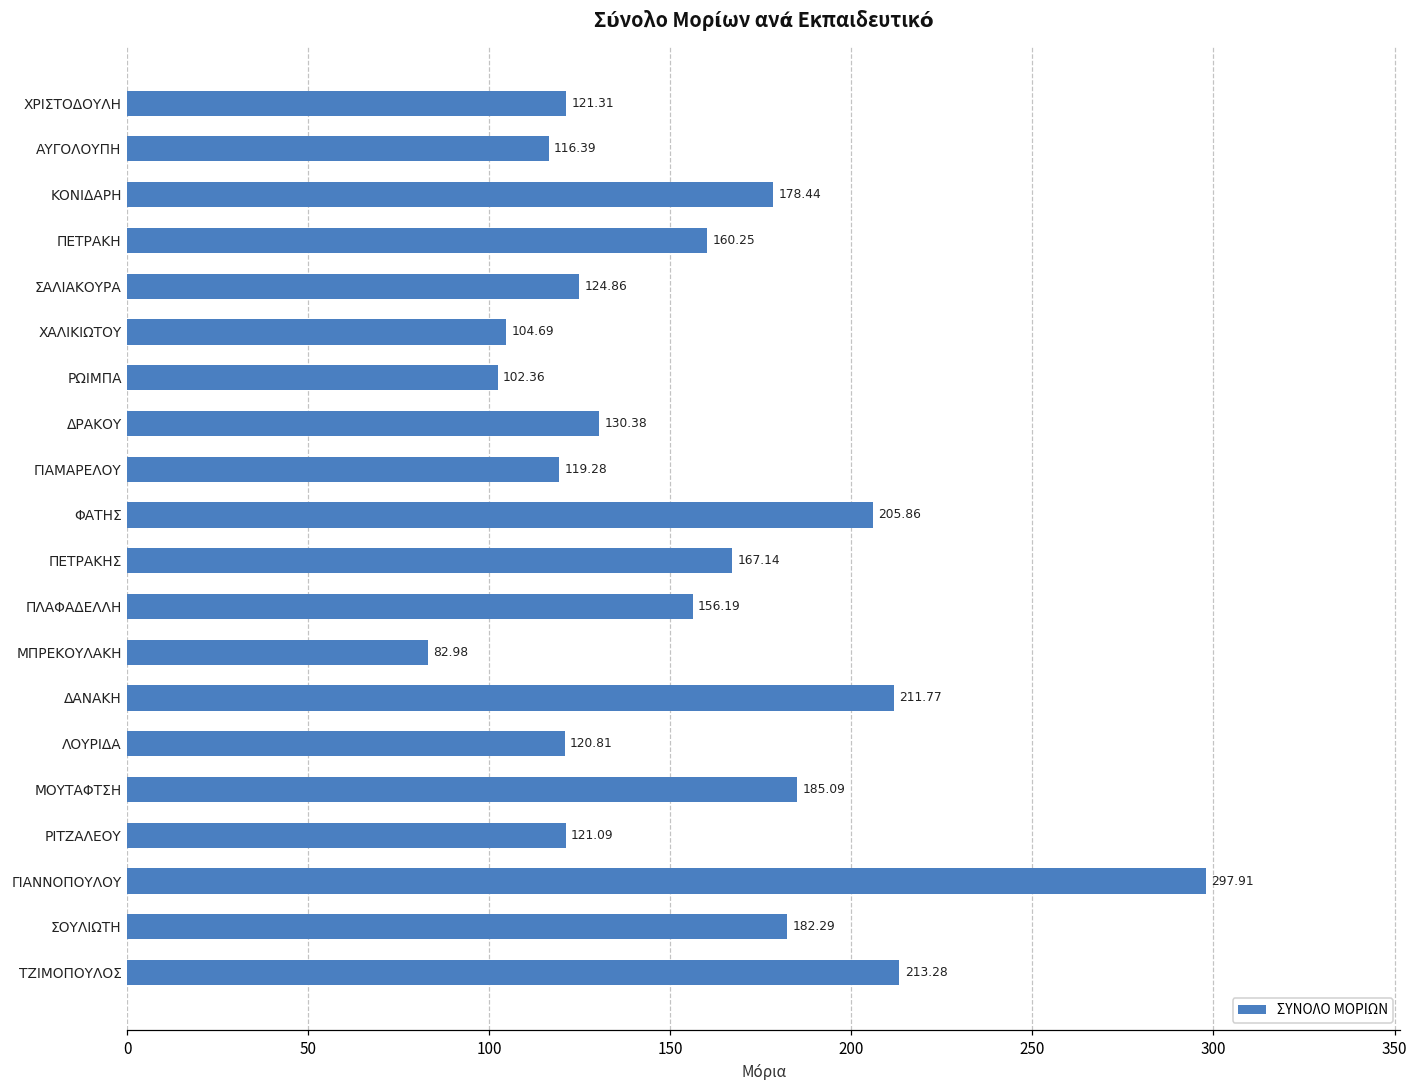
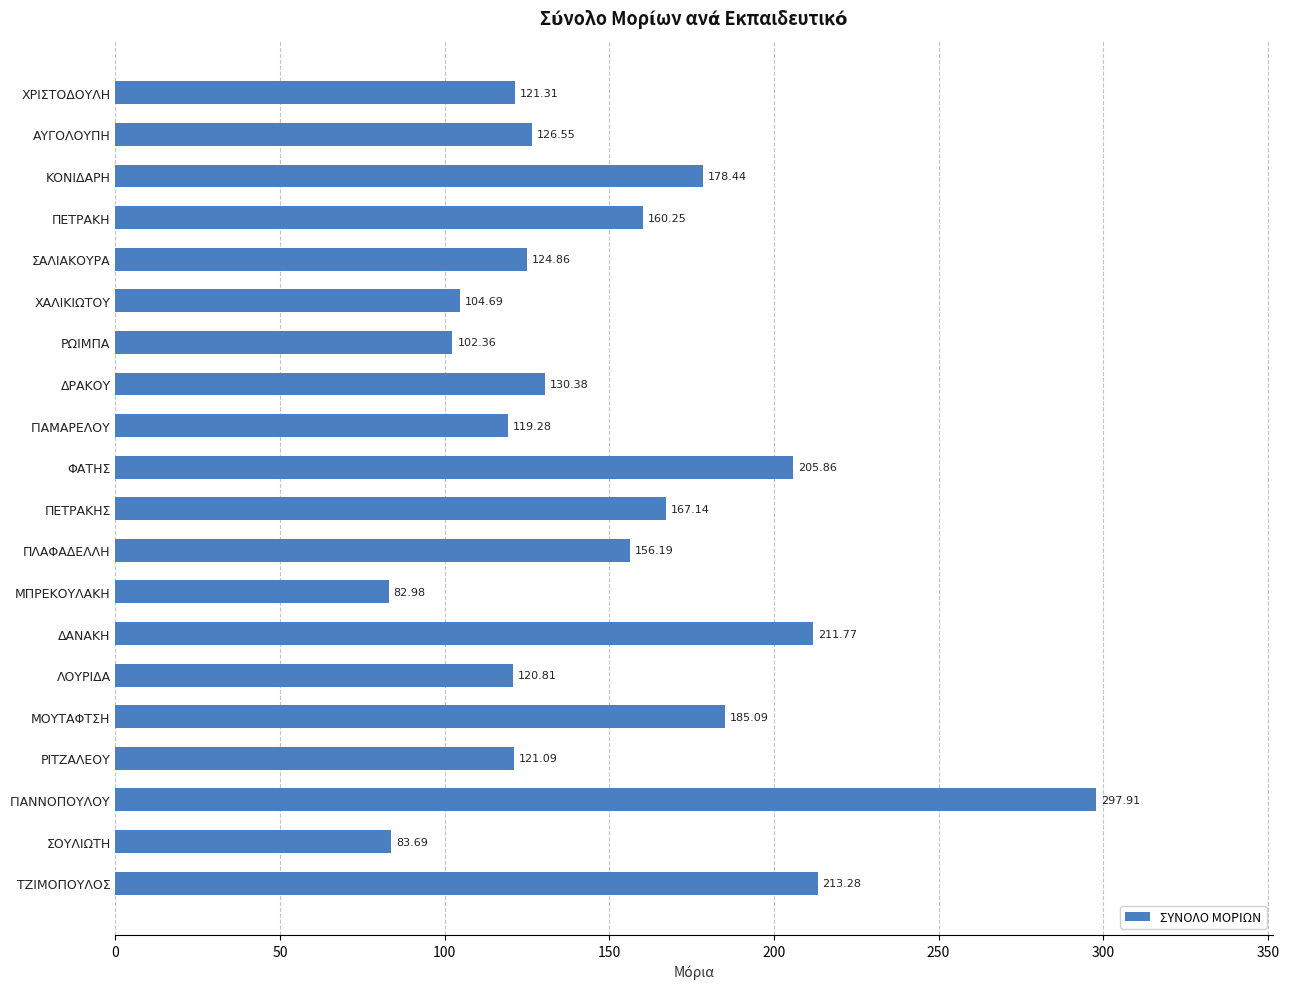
  {
    "ΧΡΙΣΤΟΔΟΥΛΗ": 121.31,
-   "ΑΥΓΟΛΟΥΠΗ": 116.39,
+   "ΑΥΓΟΛΟΥΠΗ": 126.55,
    "ΚΟΝΙΔΑΡΗ": 178.44,
    "ΠΕΤΡΑΚΗ": 160.25,
    "ΣΑΛΙΑΚΟΥΡΑ": 124.86,
    "ΧΑΛΙΚΙΩΤΟΥ": 104.69,
    "ΡΩΙΜΠΑ": 102.36,
    "ΔΡΑΚΟΥ": 130.38,
    "ΓΙΑΜΑΡΕΛΟΥ": 119.28,
    "ΦΑΤΗΣ": 205.86,
    "ΠΕΤΡΑΚΗΣ": 167.14,
    "ΠΛΑΦΑΔΕΛΛΗ": 156.19,
    "ΜΠΡΕΚΟΥΛΑΚΗ": 82.98,
    "ΔΑΝΑΚΗ": 211.77,
    "ΛΟΥΡΙΔΑ": 120.81,
    "ΜΟΥΤΑΦΤΣΗ": 185.09,
    "ΡΙΤΖΑΛΕΟΥ": 121.09,
    "ΓΙΑΝΝΟΠΟΥΛΟΥ": 297.91,
-   "ΣΟΥΛΙΩΤΗ": 182.29,
+   "ΣΟΥΛΙΩΤΗ": 83.69,
    "ΤΖΙΜΟΠΟΥΛΟΣ": 213.28
  }
